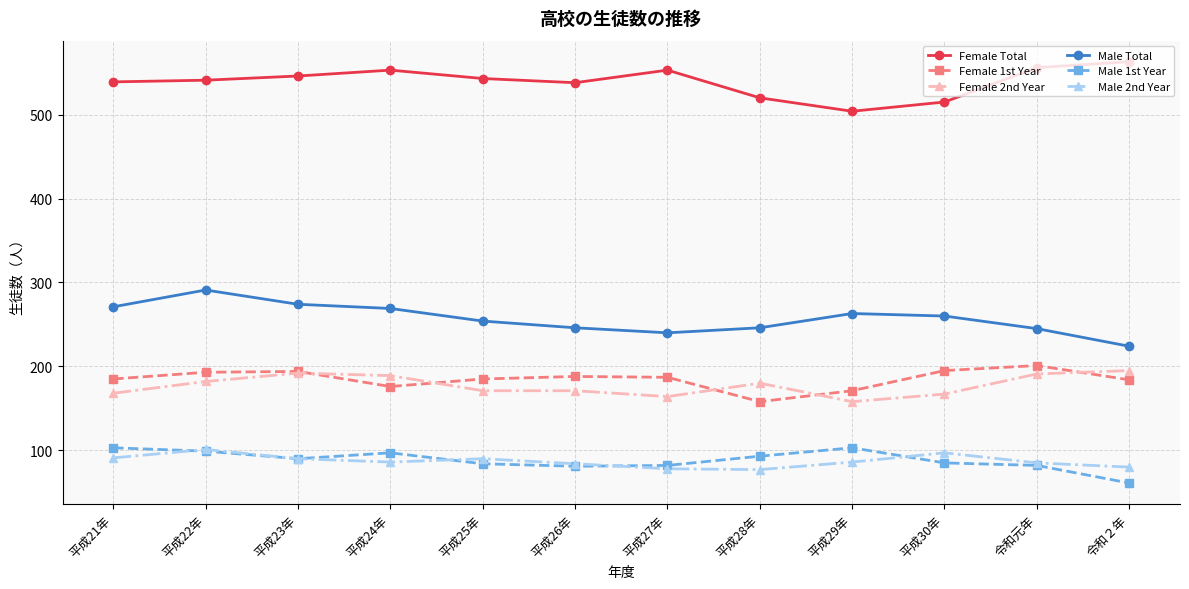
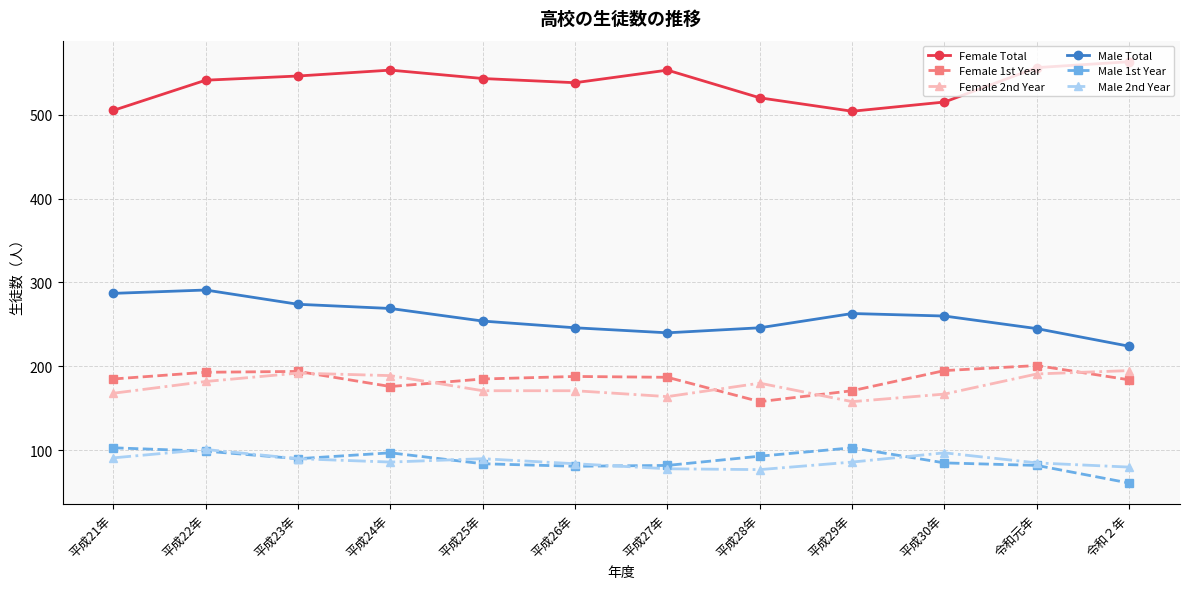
  {
    "Female Total": {
-     "平成21年": 540,
+     "平成21年": 510,
      "平成22年": 540,
      "平成23年": 550,
      "平成24年": 550,
      "平成25年": 540,
      "平成26年": 540,
      "平成27年": 550,
      "平成28年": 520,
      "平成29年": 500,
      "平成30年": 520
    },
    "Female 1st Year": {
      "平成21年": 190,
      "平成22年": 190,
      "平成24年": 180,
      "平成25年": 190,
      "平成26年": 190,
      "平成27年": 190,
      "平成28年": 160,
      "平成29年": 170,
      "平成30年": 200,
      "令和元年": 200,
      "令和２年": 180
    },
    "Female 2nd Year": {
      "平成21年": 170,
      "平成22年": 180,
      "平成24年": 190,
      "平成25年": 170,
      "平成26年": 170,
      "平成27年": 160,
      "平成28年": 180,
      "平成29年": 160,
      "平成30年": 170,
      "令和元年": 190,
      "令和２年": 200
    },
    "Male Total": {
-     "平成21年": 270,
+     "平成21年": 290,
      "平成22年": 290,
      "平成23年": 270,
      "平成24年": 270,
      "平成25年": 250,
      "平成26年": 250,
      "平成27年": 240,
      "平成28年": 250,
      "平成29年": 260,
      "平成30年": 260,
      "令和元年": 250,
      "令和２年": 220
    },
    "Male 1st Year": {
      "平成21年": 100,
      "平成24年": 100,
      "平成25年": 80,
      "平成26年": 80,
      "平成27年": 80,
      "平成28年": 90,
      "平成29年": 100,
      "平成30年": 90,
      "令和２年": 60
    },
    "Male 2nd Year": {
      "平成21年": 90,
      "平成24年": 90,
      "平成25年": 90,
      "平成26年": 80,
      "平成27年": 80,
      "平成28年": 80,
      "平成29年": 90,
      "平成30年": 100,
      "令和２年": 80
    }
  }
